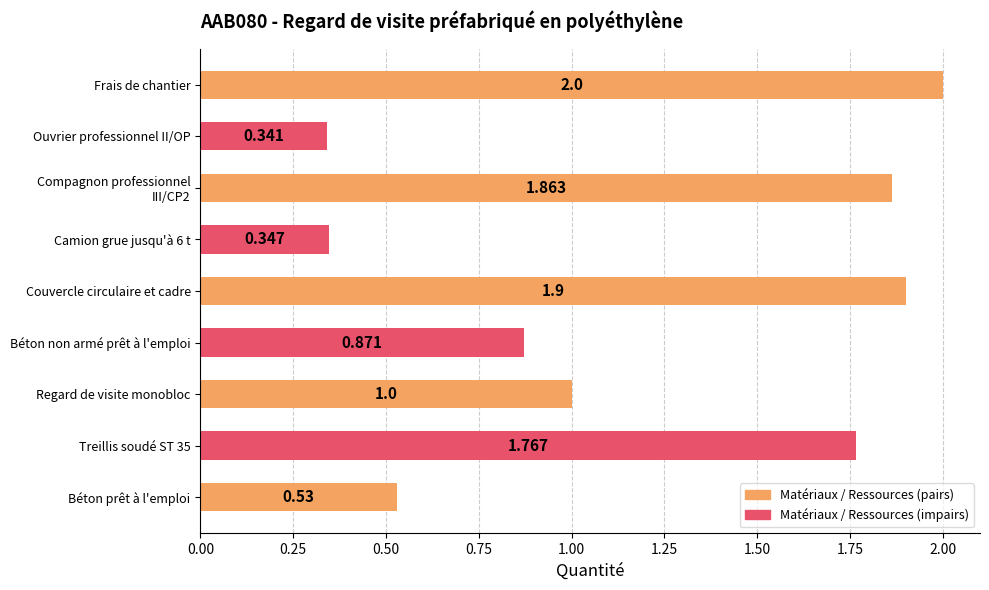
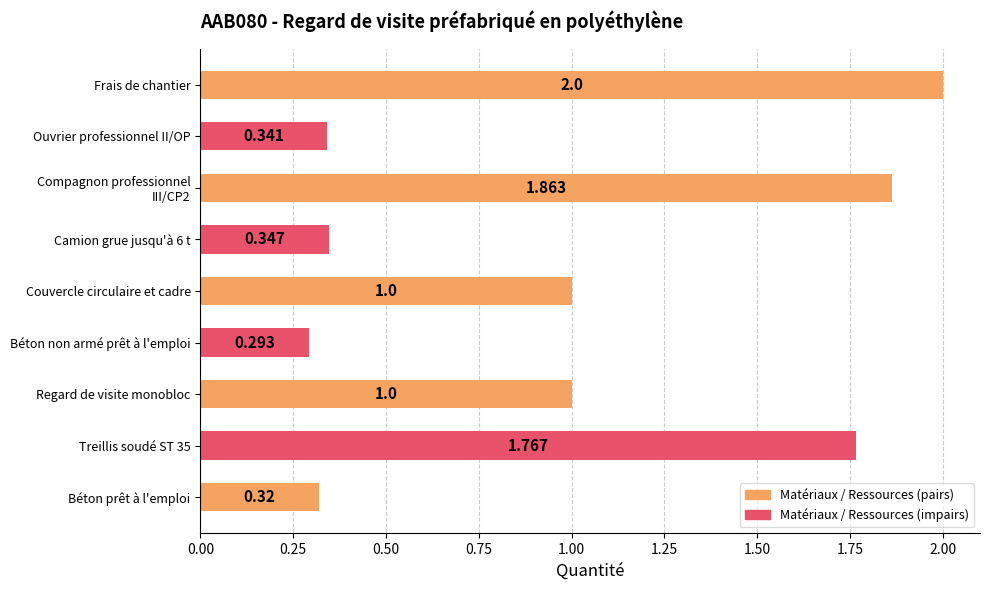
  {
    "Frais de chantier": 2.0,
    "Ouvrier professionnel II/OP": 0.341,
    "Compagnon professionnel III/CP2": 1.863,
    "Camion grue jusqu'à 6 t": 0.347,
-   "Couvercle circulaire et cadre": 1.9,
-   "Béton non armé prêt à l'emploi": 0.871,
+   "Couvercle circulaire et cadre": 1.0,
+   "Béton non armé prêt à l'emploi": 0.293,
    "Regard de visite monobloc": 1.0,
    "Treillis soudé ST 35": 1.767,
-   "Béton prêt à l'emploi": 0.53
+   "Béton prêt à l'emploi": 0.32
  }
